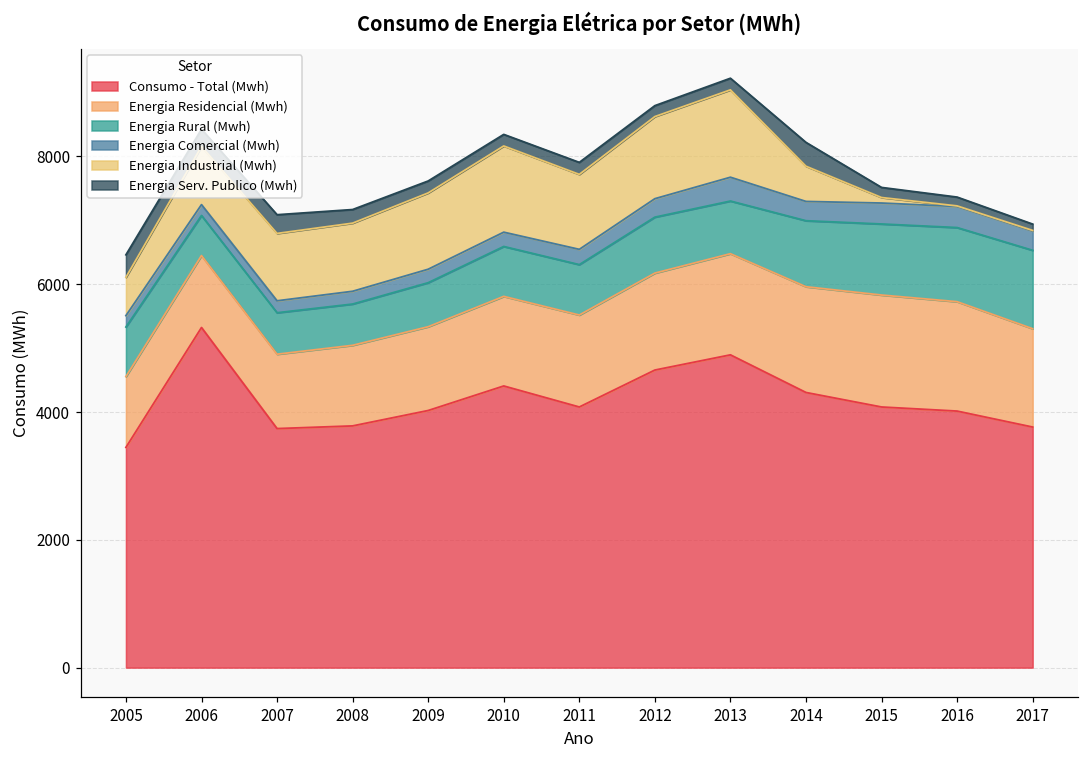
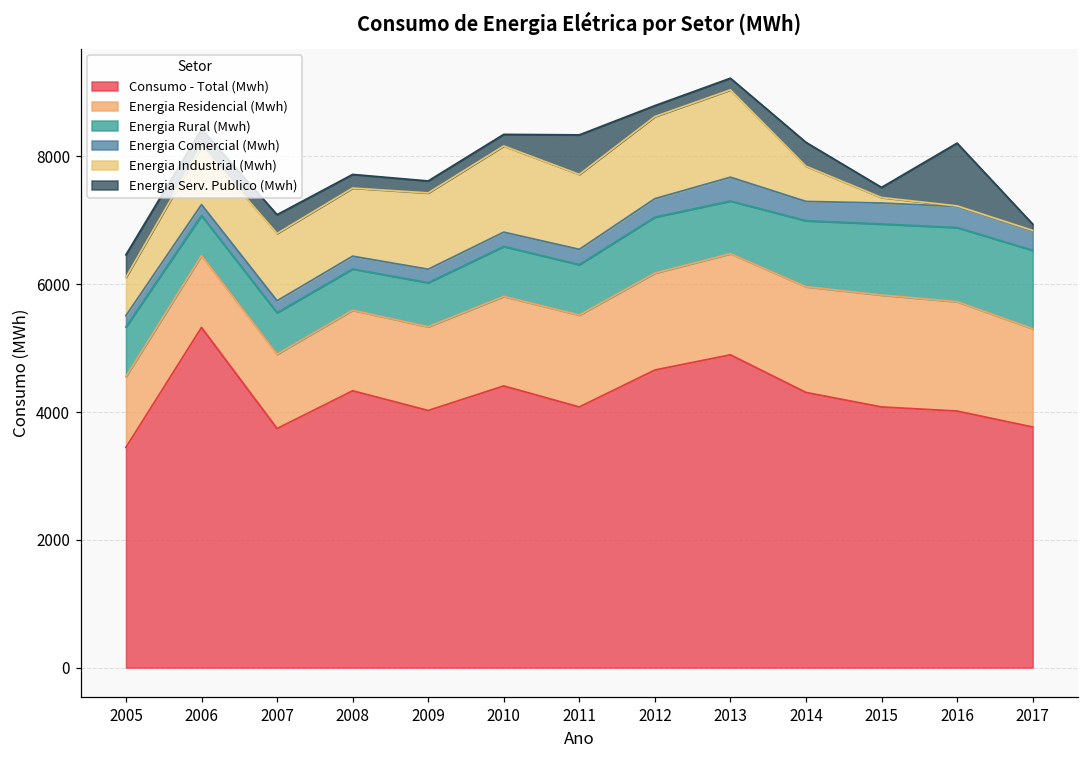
  {
    "Consumo - Total (Mwh)": {
      "2005": 3400,
      "2006": 5300,
      "2007": 3700,
-     "2008": 3800,
+     "2008": 4300,
      "2009": 4000,
      "2010": 4400,
      "2011": 4100,
      "2012": 4700,
      "2013": 4900,
      "2014": 4300,
      "2015": 4100,
      "2016": 4000,
      "2017": 3800
    },
    "Energia Serv. Publico (Mwh)": {
      "2005": 400,
      "2007": 300,
      "2008": 200,
      "2009": 200,
      "2010": 200,
-     "2011": 200,
+     "2011": 600,
      "2012": 200,
      "2013": 200,
      "2014": 400,
      "2015": 200,
-     "2016": 100,
+     "2016": 1000,
      "2017": 100
    }
  }
